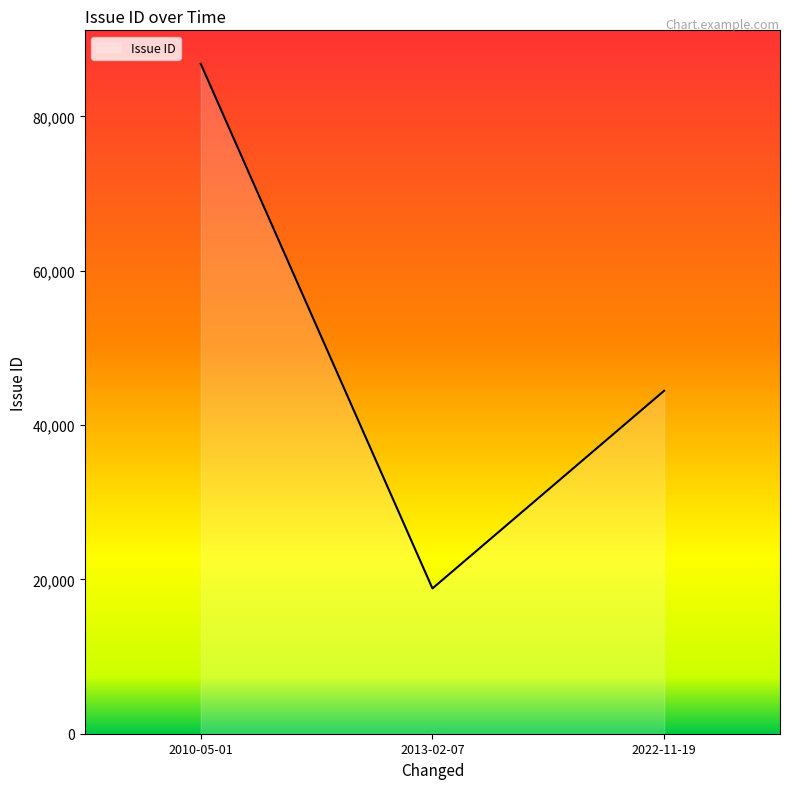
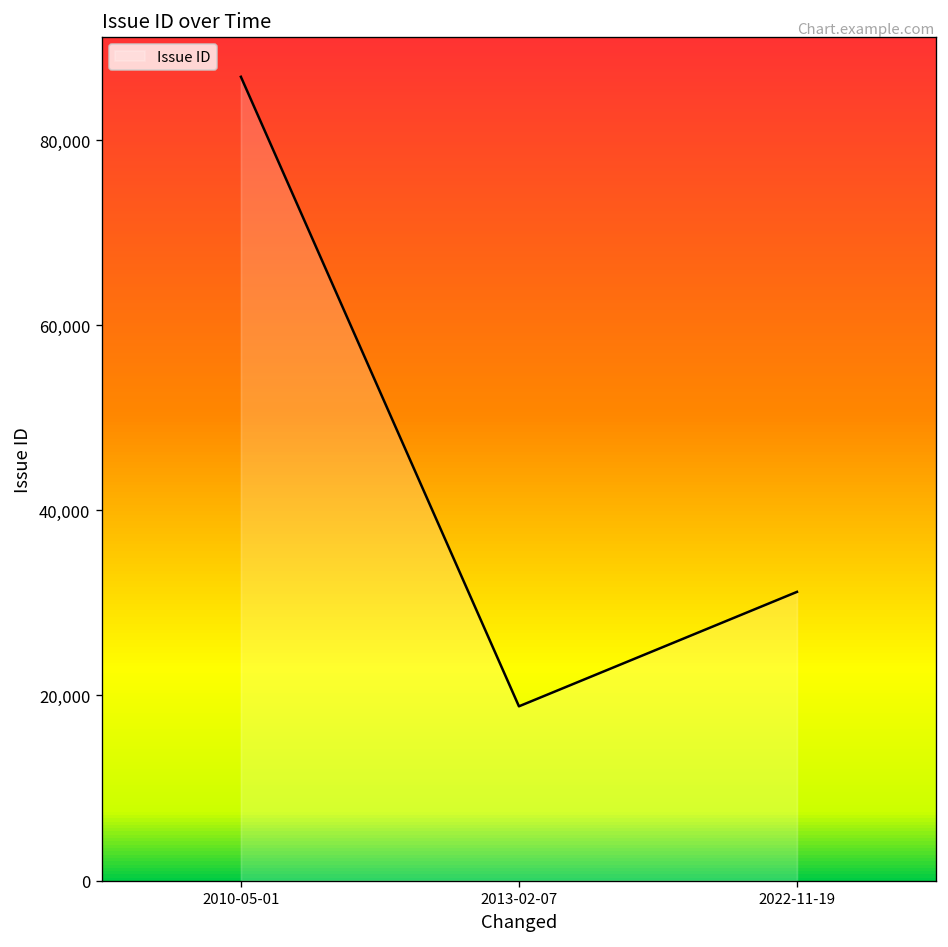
  {
    "2010-05-01": "87,000",
    "2013-02-07": "19,000",
-   "2022-11-19": "44,000"
+   "2022-11-19": "31,000"
  }
